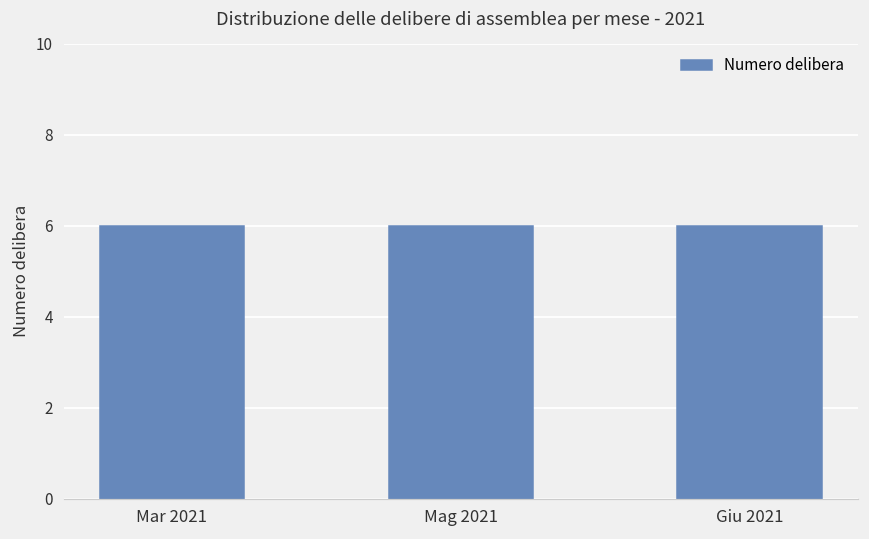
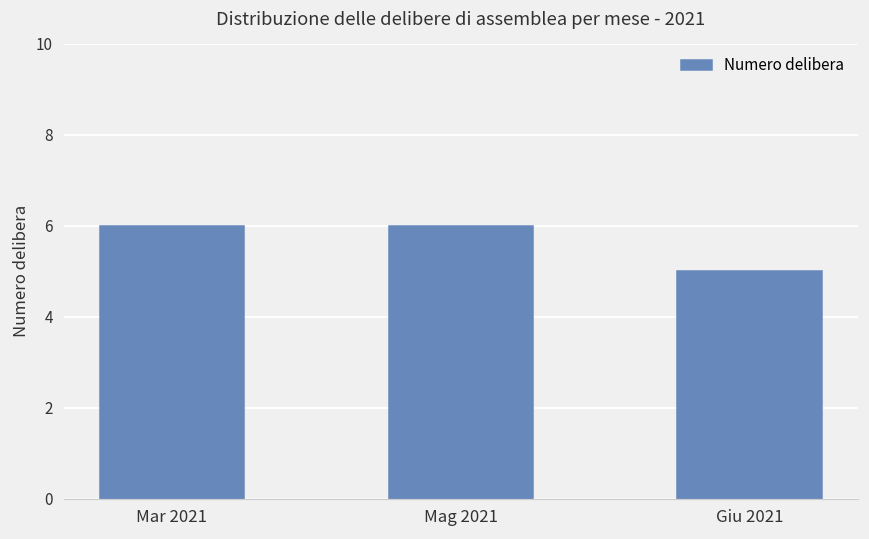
  {
    "Mar 2021": 6,
    "Mag 2021": 6,
-   "Giu 2021": 6
+   "Giu 2021": 5
  }
